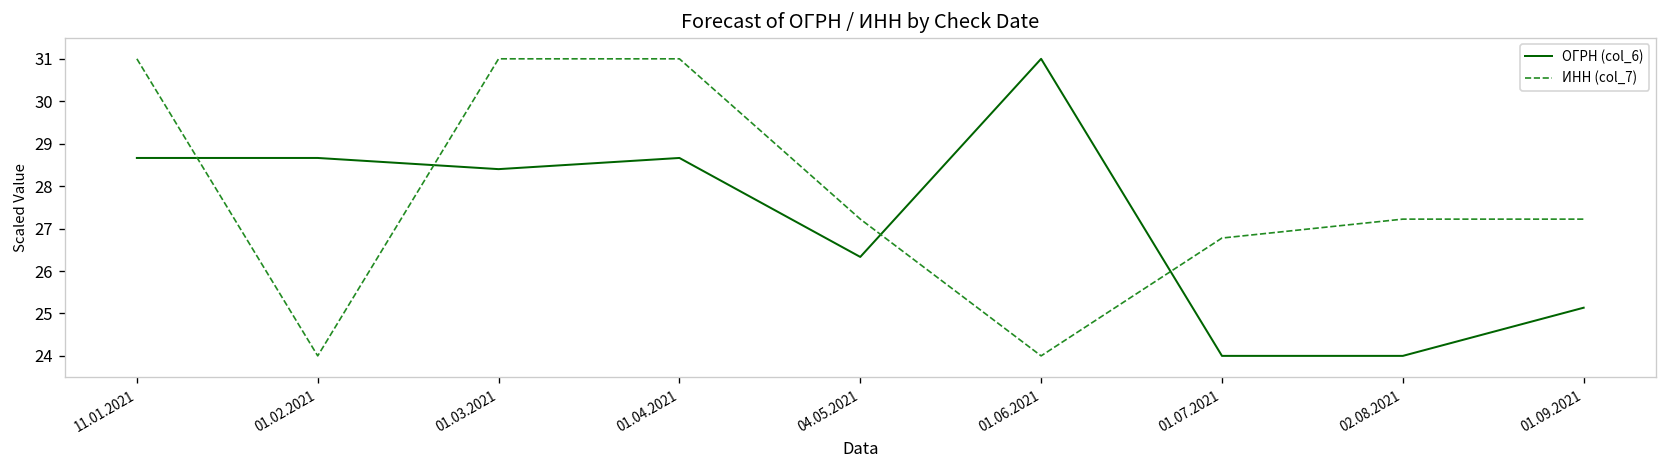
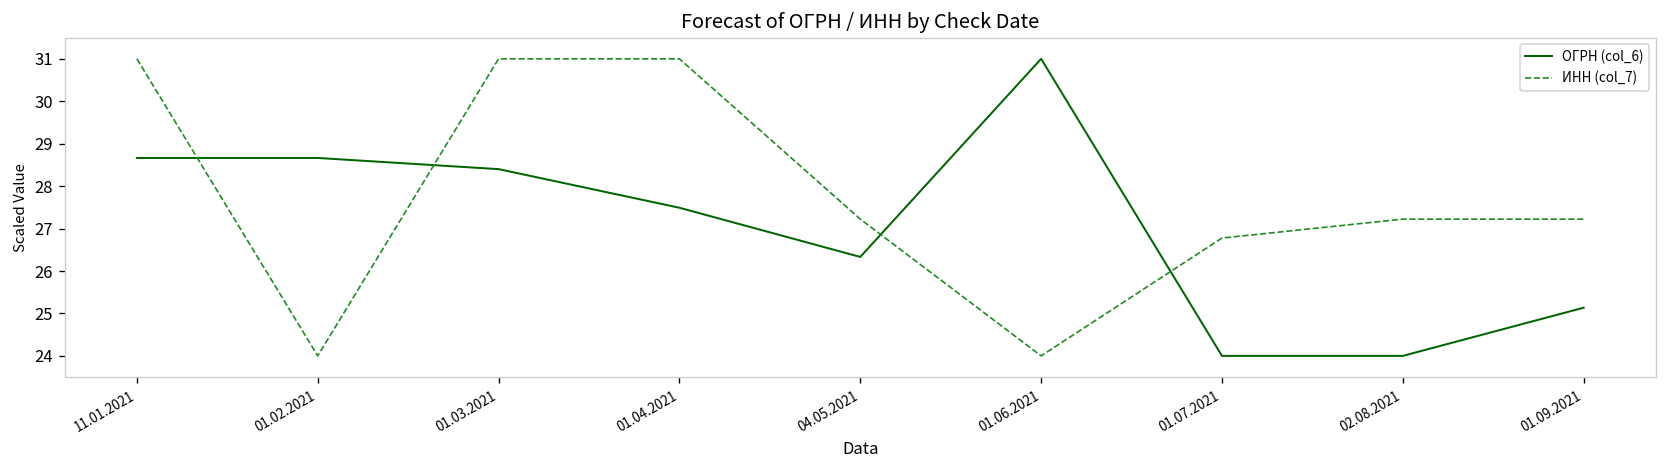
  {
    "ОГРН (col_6)": {
      "11.01.2021": 28.7,
      "01.02.2021": 28.7,
      "01.03.2021": 28.4,
-     "01.04.2021": 28.7,
+     "01.04.2021": 27.5,
      "04.05.2021": 26.3,
      "01.06.2021": 31.0,
      "01.07.2021": 24.0,
      "02.08.2021": 24.0,
      "01.09.2021": 25.1
    },
    "ИНН (col_7)": {
      "11.01.2021": 31.0,
      "01.02.2021": 24.0,
      "01.03.2021": 31.0,
      "01.04.2021": 31.0,
      "04.05.2021": 27.2,
      "01.06.2021": 24.0,
      "01.07.2021": 26.8,
      "02.08.2021": 27.2,
      "01.09.2021": 27.2
    }
  }
